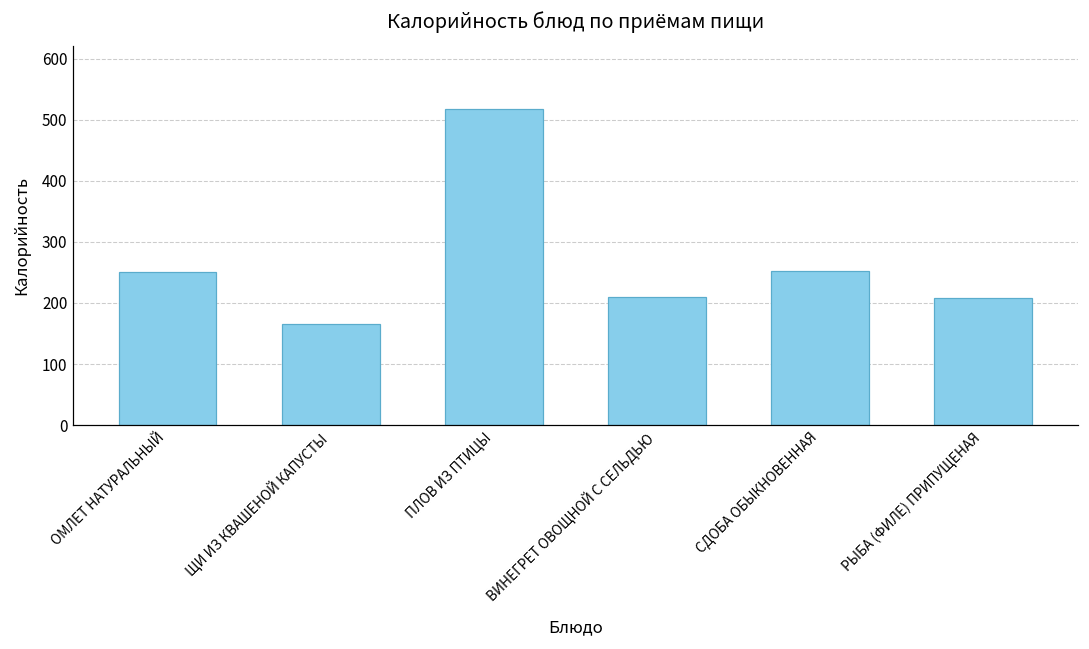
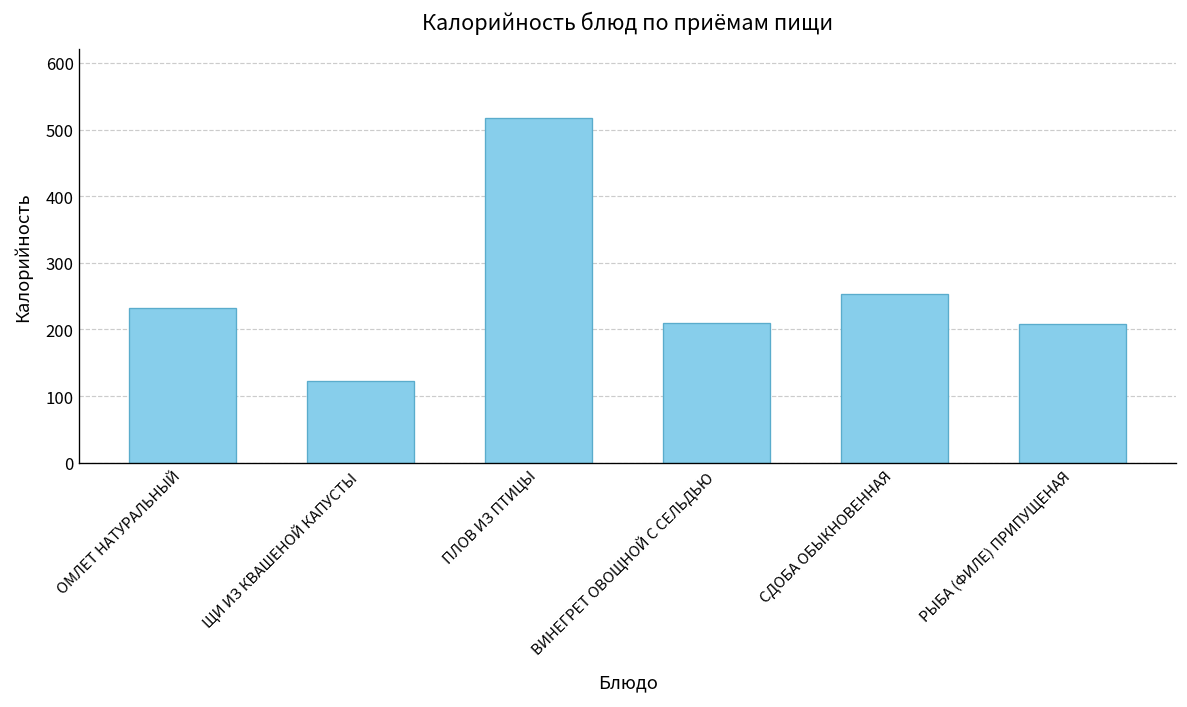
  {
-   "ОМЛЕТ НАТУРАЛЬНЫЙ": 250,
-   "ЩИ ИЗ КВАШЕНОЙ КАПУСТЫ": 170,
+   "ОМЛЕТ НАТУРАЛЬНЫЙ": 230,
+   "ЩИ ИЗ КВАШЕНОЙ КАПУСТЫ": 120,
    "ПЛОВ ИЗ ПТИЦЫ": 520,
    "ВИНЕГРЕТ ОВОЩНОЙ С СЕЛЬДЬЮ": 210,
    "СДОБА ОБЫКНОВЕННАЯ": 250,
    "РЫБА (ФИЛЕ) ПРИПУЩЕНАЯ": 210
  }
